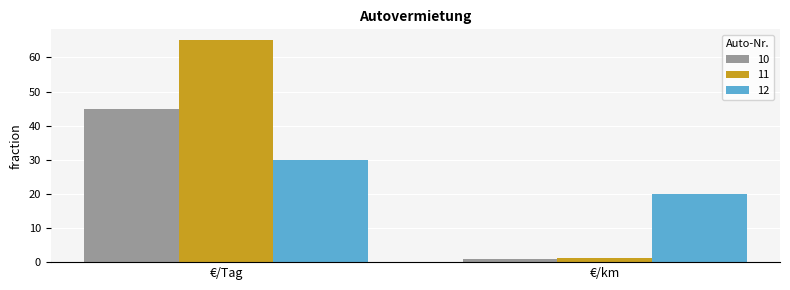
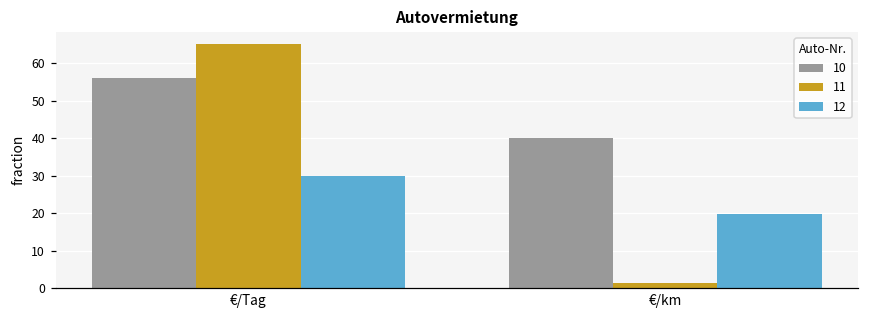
  {
    "10": {
-     "€/Tag": 45,
-     "€/km": 1
+     "€/Tag": 56,
+     "€/km": 40
    },
    "11": {
      "€/Tag": 65,
      "€/km": 1
    },
    "12": {
      "€/Tag": 30,
      "€/km": 20
    }
  }
